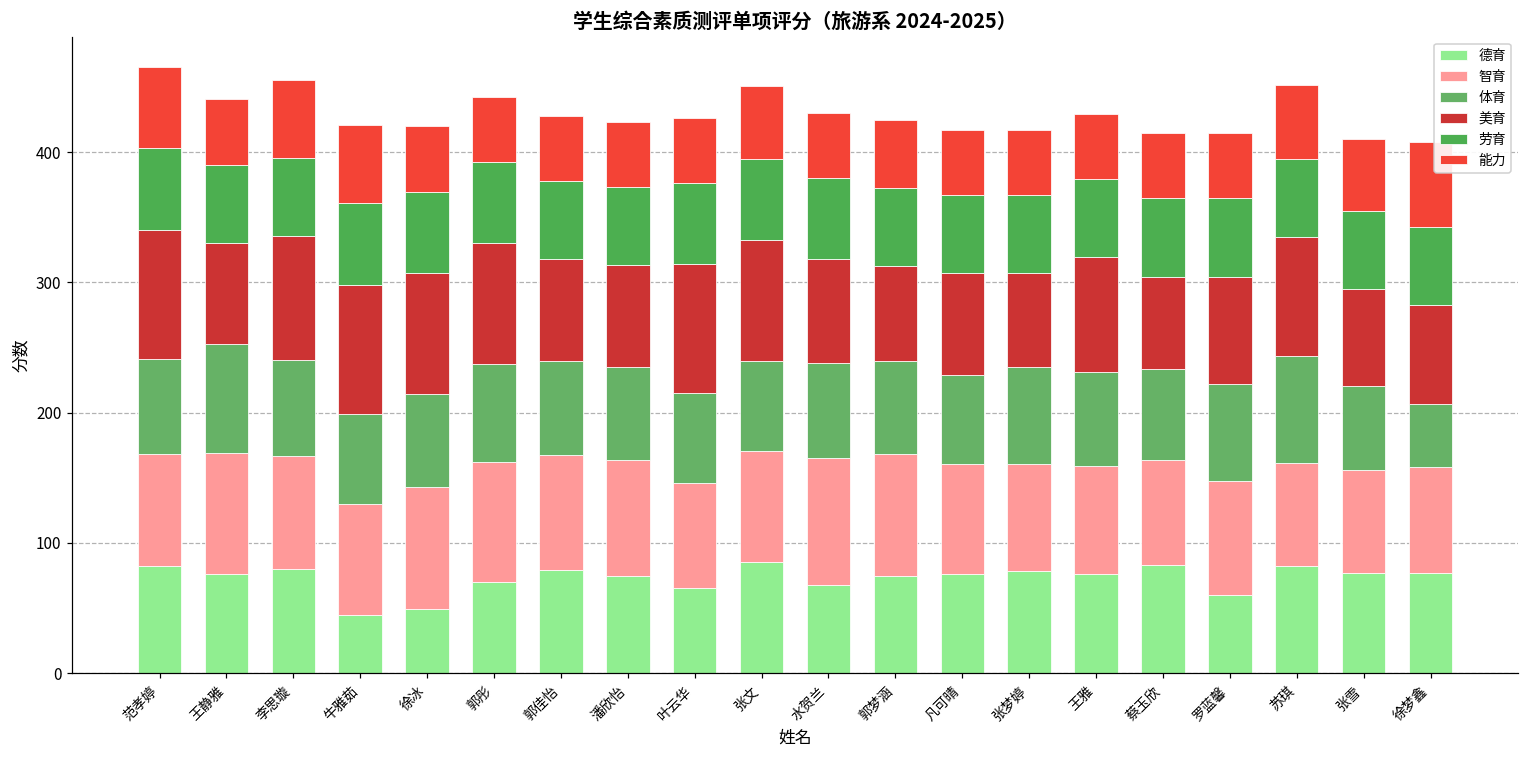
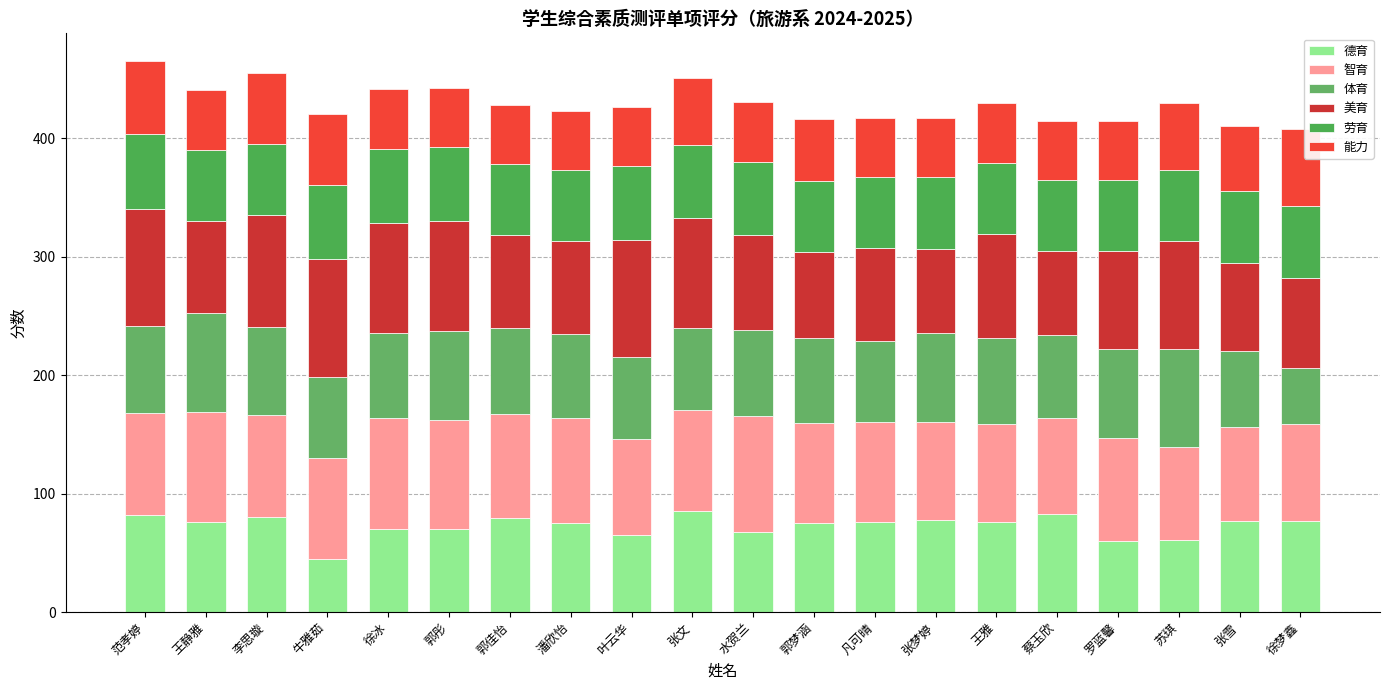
  {
    "德育": {
      "范孝婷": 82,
      "王静雅": 76,
      "李思璇": 80,
      "牛雅茹": 45,
-     "徐冰": 49,
+     "徐冰": 70,
      "郭彤": 70,
      "郭佳怡": 79,
      "潘欣怡": 75,
      "叶云华": 65,
      "张文": 85,
      "水贺兰": 68,
      "郭梦涵": 75,
      "凡可晴": 76,
      "张梦婷": 78,
      "王雅": 76,
      "蔡玉欣": 83,
      "罗蓝馨": 60,
-     "苏琪": 82,
+     "苏琪": 61,
      "张雪": 77,
      "徐梦鑫": 77
    },
    "智育": {
      "范孝婷": 86,
      "王静雅": 93,
      "李思璇": 87,
      "牛雅茹": 85,
      "徐冰": 94,
      "郭彤": 92,
      "郭佳怡": 88,
      "潘欣怡": 89,
      "叶云华": 81,
      "张文": 85,
      "水贺兰": 97,
-     "郭梦涵": 93,
+     "郭梦涵": 85,
      "凡可晴": 84,
      "张梦婷": 82,
      "王雅": 83,
      "蔡玉欣": 81,
      "罗蓝馨": 87,
      "苏琪": 79,
      "张雪": 79,
      "徐梦鑫": 82
    }
  }
